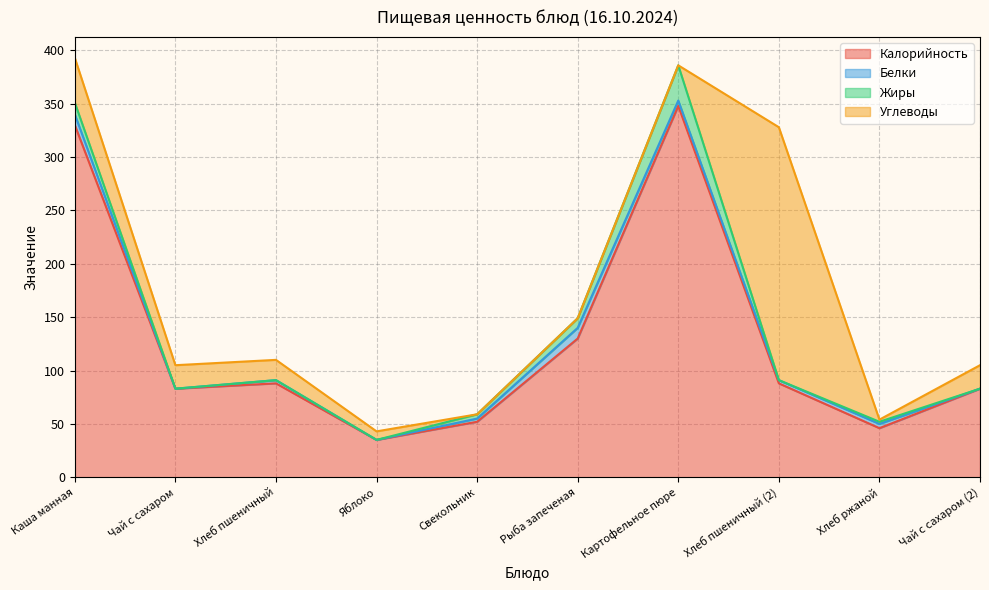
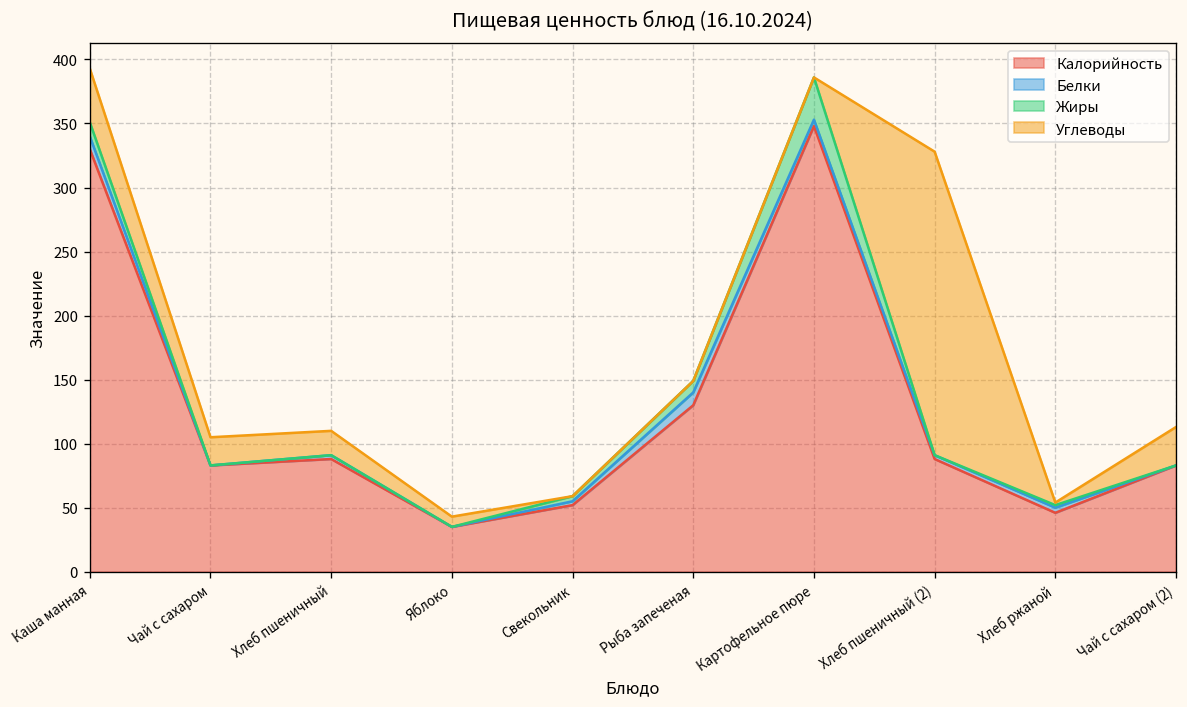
  {
    "Калорийность": {
      "Каша манная": 330,
      "Хлеб пшеничный": 88,
      "Свекольник": 52,
      "Рыба запеченая": 130,
      "Картофельное пюре": 348,
      "Хлеб пшеничный (2)": 88,
      "Хлеб ржаной": 46
    },
    "Белки": {
      "Каша манная": 10,
      "Свекольник": 3,
      "Рыба запеченая": 10,
      "Картофельное пюре": 5
    },
    "Жиры": {
      "Каша манная": 11
    },
    "Углеводы": {
      "Каша манная": 42,
      "Чай с сахаром": 22,
      "Хлеб пшеничный": 19,
      "Яблоко": 8,
      "Хлеб пшеничный (2)": 237,
-     "Чай с сахаром (2)": 22
+     "Чай с сахаром (2)": 30
    }
  }
